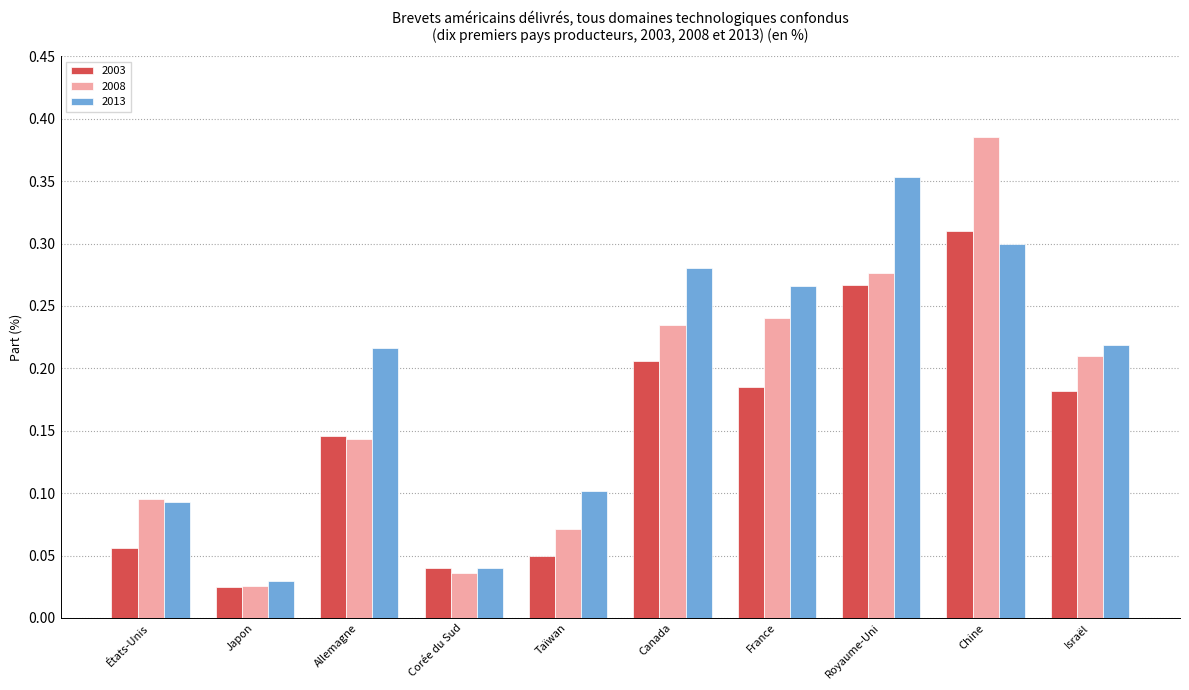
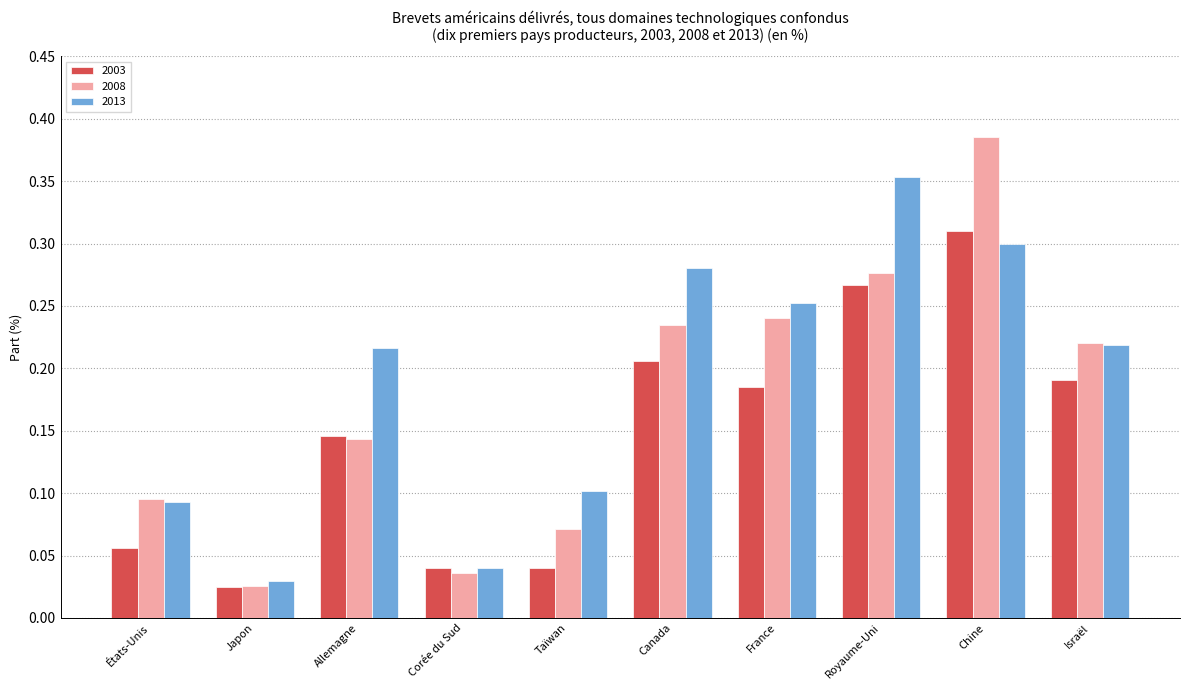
  {
    "2003": {
      "États-Unis": 0.056,
      "Japon": 0.025,
      "Allemagne": 0.146,
      "Corée du Sud": 0.040,
-     "Taïwan": 0.05,
+     "Taïwan": 0.04,
      "Canada": 0.206,
      "France": 0.185,
      "Royaume-Uni": 0.267,
      "Chine": 0.310,
-     "Israël": 0.182
+     "Israël": 0.191
    },
    "2008": {
      "États-Unis": 0.095,
      "Japon": 0.026,
      "Allemagne": 0.143,
      "Corée du Sud": 0.036,
      "Taïwan": 0.07,
      "Canada": 0.235,
      "France": 0.24,
      "Royaume-Uni": 0.276,
      "Chine": 0.385,
-     "Israël": 0.21
+     "Israël": 0.22
    },
    "2013": {
      "États-Unis": 0.093,
      "Japon": 0.030,
      "Allemagne": 0.216,
      "Corée du Sud": 0.040,
      "Taïwan": 0.102,
      "Canada": 0.280,
-     "France": 0.266,
+     "France": 0.252,
      "Royaume-Uni": 0.353,
      "Chine": 0.300,
      "Israël": 0.219
    }
  }
